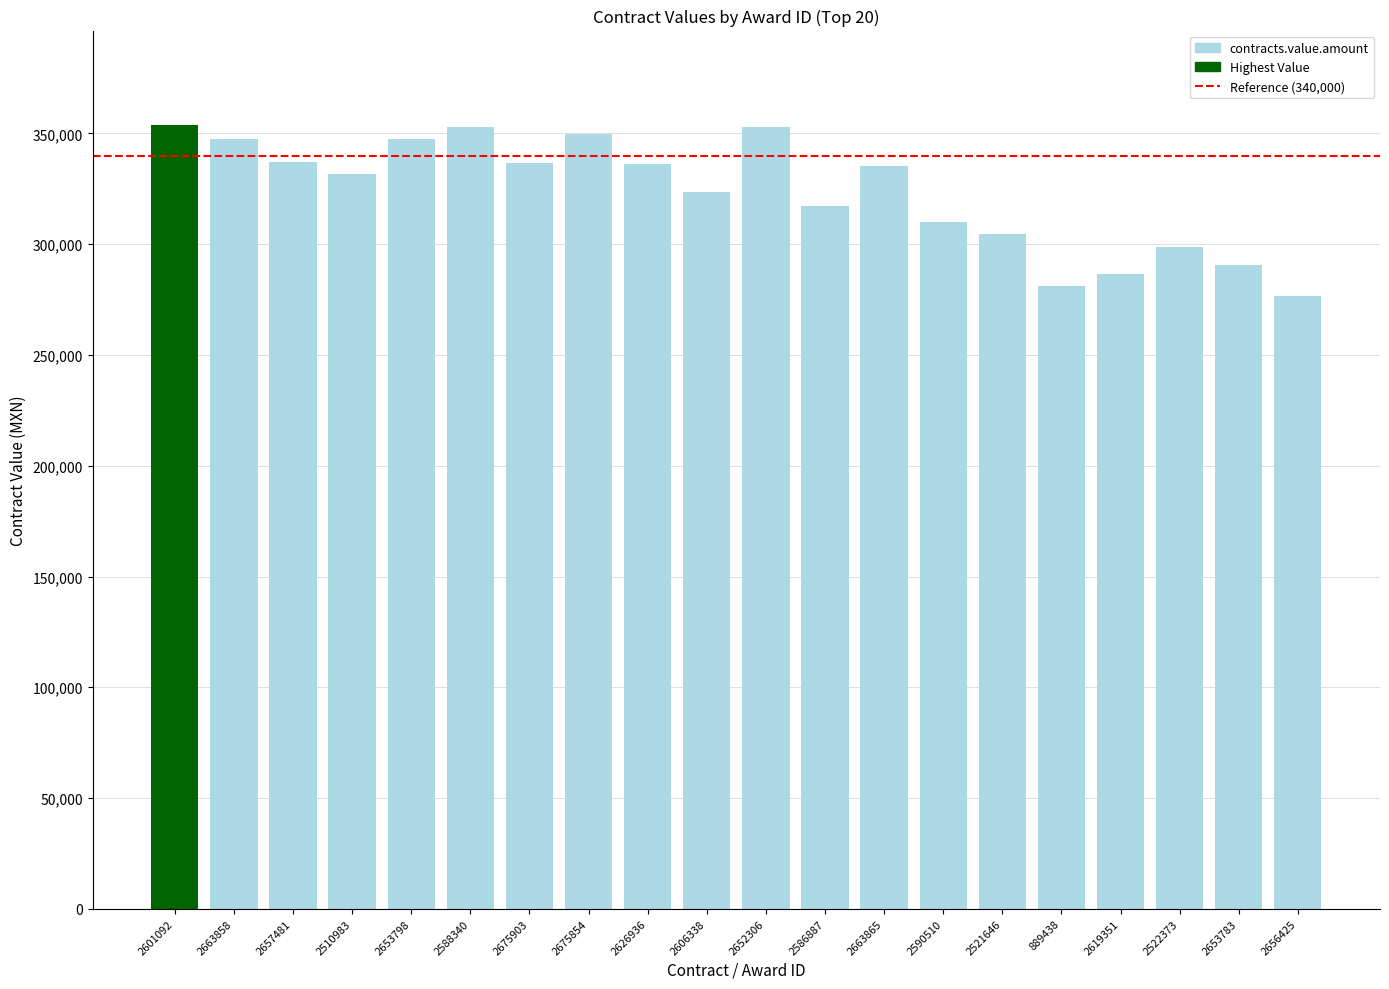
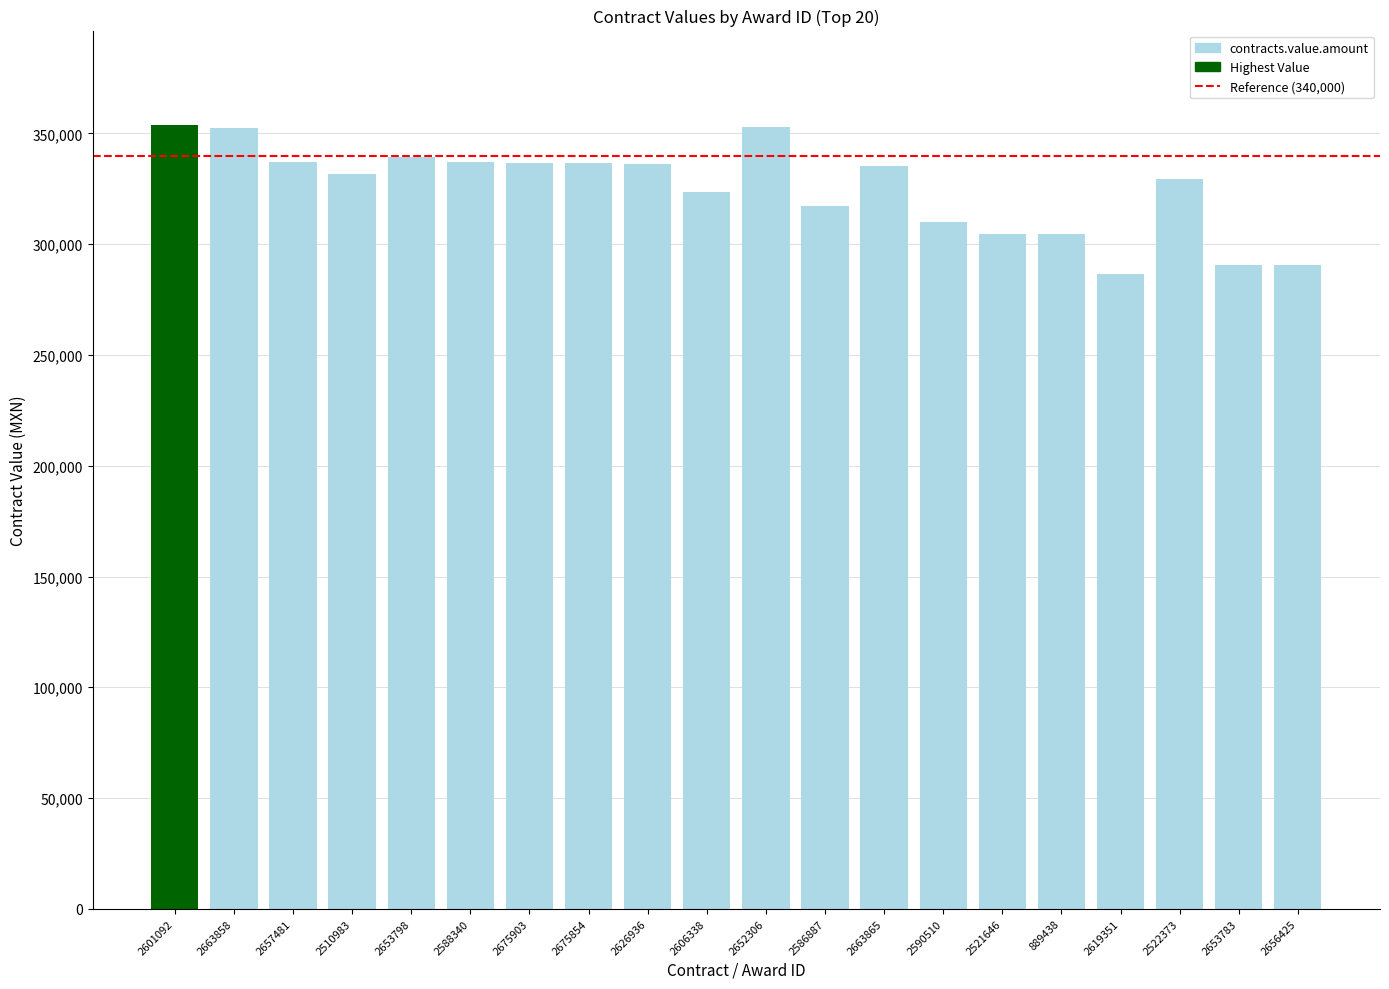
  {
    "2601092": "354,000",
-   "2663858": "347,000",
+   "2663858": "353,000",
    "2657481": "337,000",
    "2510983": "332,000",
-   "2653798": "348,000",
-   "2588340": "353,000",
+   "2653798": "339,000",
+   "2588340": "337,000",
    "2675903": "336,000",
-   "2675854": "350,000",
+   "2675854": "336,000",
    "2626936": "336,000",
    "2606338": "323,000",
    "2652306": "353,000",
    "2586887": "317,000",
    "2663865": "335,000",
    "2590510": "310,000",
    "2521646": "305,000",
-   "889438": "281,000",
+   "889438": "304,000",
    "2619351": "287,000",
-   "2522373": "299,000",
+   "2522373": "330,000",
    "2653783": "291,000",
-   "2656425": "277,000"
+   "2656425": "290,000"
  }
